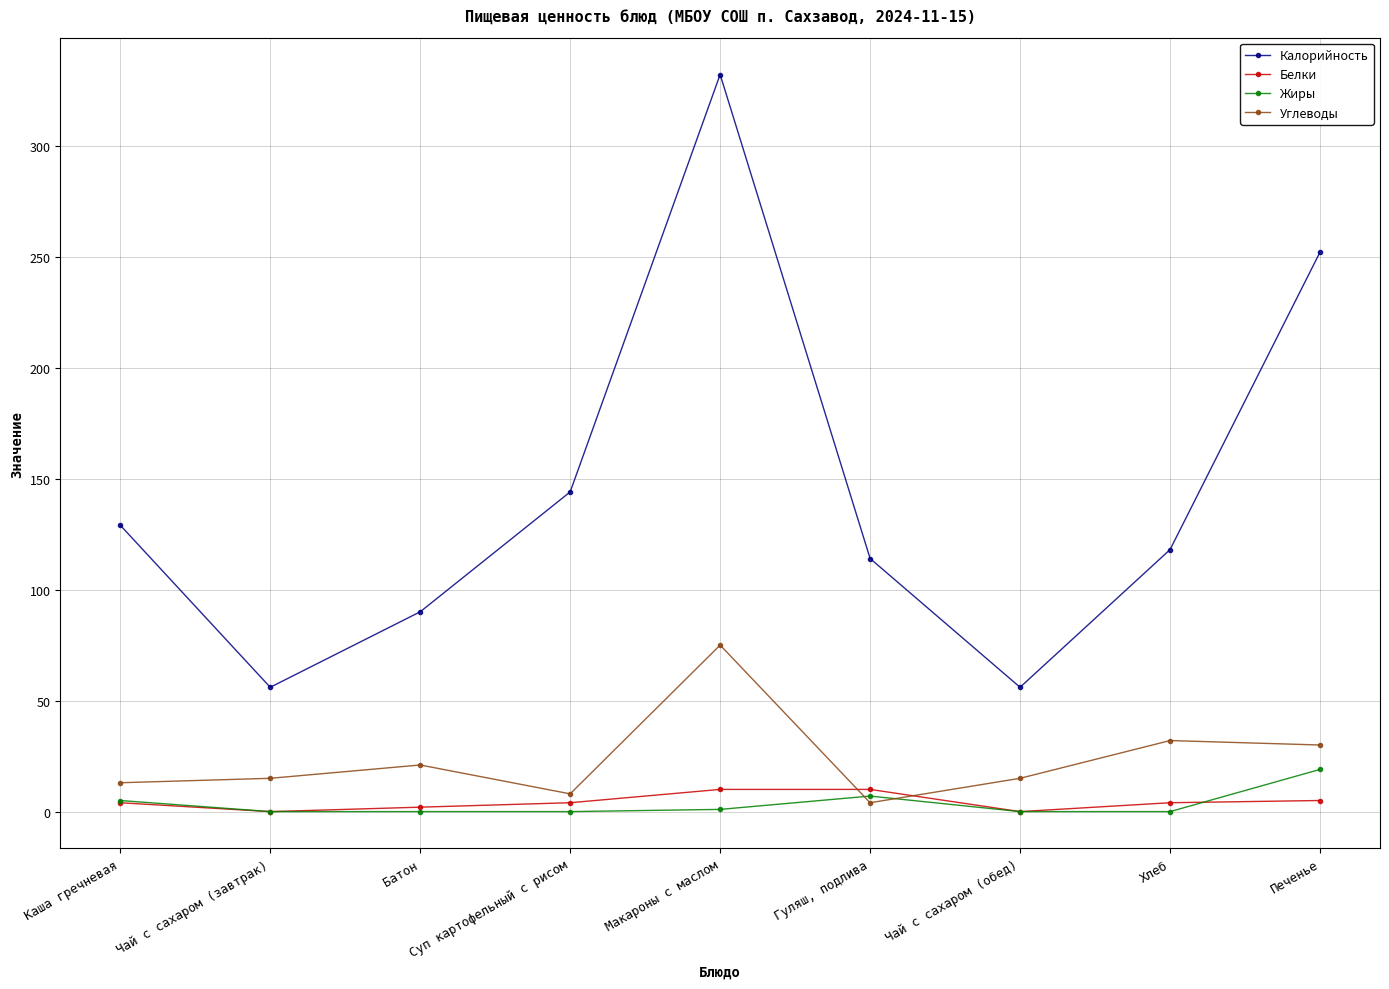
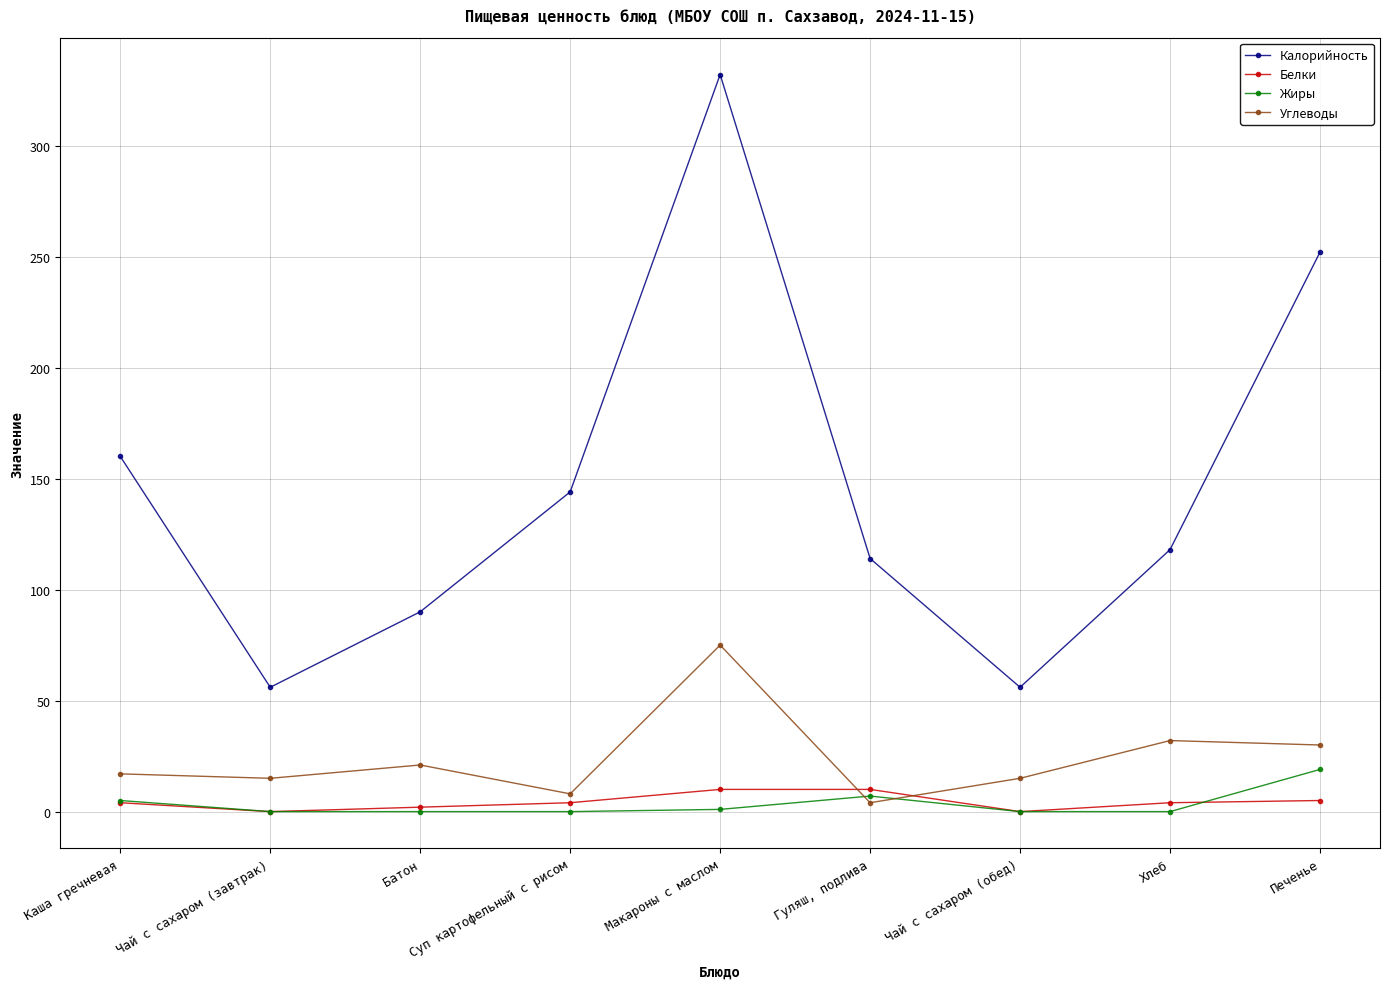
  {
    "Калорийность": {
-     "Каша гречневая": 129,
+     "Каша гречневая": 160,
      "Чай с сахаром (завтрак)": 56,
      "Батон": 90,
      "Суп картофельный с рисом": 144,
      "Макароны с маслом": 332,
      "Гуляш, подлива": 114,
      "Чай с сахаром (обед)": 56,
      "Хлеб": 118,
      "Печенье": 252
    },
    "Белки": {
      "Батон": 2,
      "Суп картофельный с рисом": 4,
      "Макароны с маслом": 10,
      "Гуляш, подлива": 10,
      "Хлеб": 4,
      "Печенье": 5
    },
    "Жиры": {
      "Батон": 0,
      "Суп картофельный с рисом": 0,
      "Макароны с маслом": 1,
      "Гуляш, подлива": 7,
      "Хлеб": 0,
      "Печенье": 19
    },
    "Углеводы": {
-     "Каша гречневая": 13,
+     "Каша гречневая": 17,
      "Чай с сахаром (завтрак)": 15,
      "Батон": 21,
      "Суп картофельный с рисом": 8,
      "Макароны с маслом": 75,
      "Гуляш, подлива": 4,
      "Чай с сахаром (обед)": 15,
      "Хлеб": 32,
      "Печенье": 30
    }
  }
